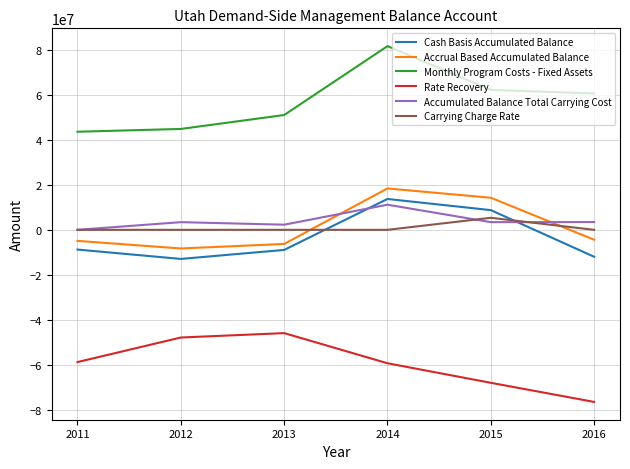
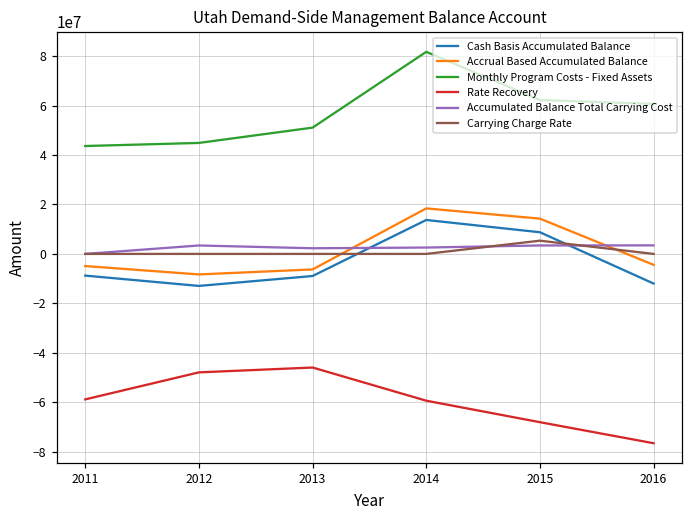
  {
    "Cash Basis Accumulated Balance": {
      "2011": -9000000,
      "2012": -13000000,
      "2013": -9000000,
      "2014": 14000000,
      "2015": 9000000,
      "2016": -12000000
    },
    "Accrual Based Accumulated Balance": {
      "2011": -5000000,
      "2012": -8000000,
      "2013": -6000000,
      "2014": 18000000,
      "2015": 14000000,
      "2016": -4000000
    },
    "Monthly Program Costs - Fixed Assets": {
      "2011": 44000000,
      "2012": 45000000,
      "2013": 51000000,
      "2014": 82000000
    },
    "Rate Recovery": {
      "2011": -59000000,
      "2012": -48000000,
      "2013": -46000000,
      "2014": -59000000,
      "2015": -68000000,
      "2016": -77000000
    },
    "Accumulated Balance Total Carrying Cost": {
      "2012": 3000000,
      "2013": 2000000,
-     "2014": 11000000,
+     "2014": 3000000,
      "2015": 3000000,
      "2016": 3000000
    },
    "Carrying Charge Rate": {
      "2012": 0,
      "2013": 0,
      "2014": 0,
      "2015": 5000000,
      "2016": 0
    }
  }
